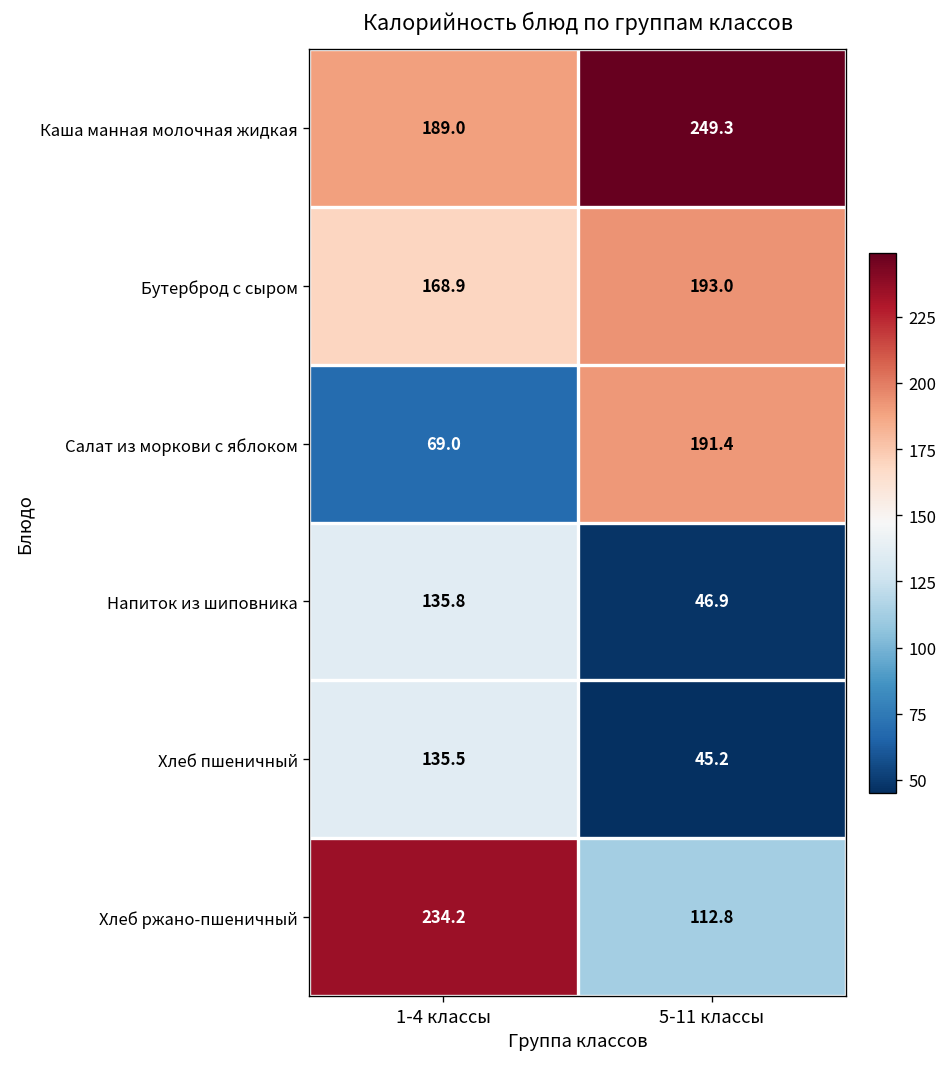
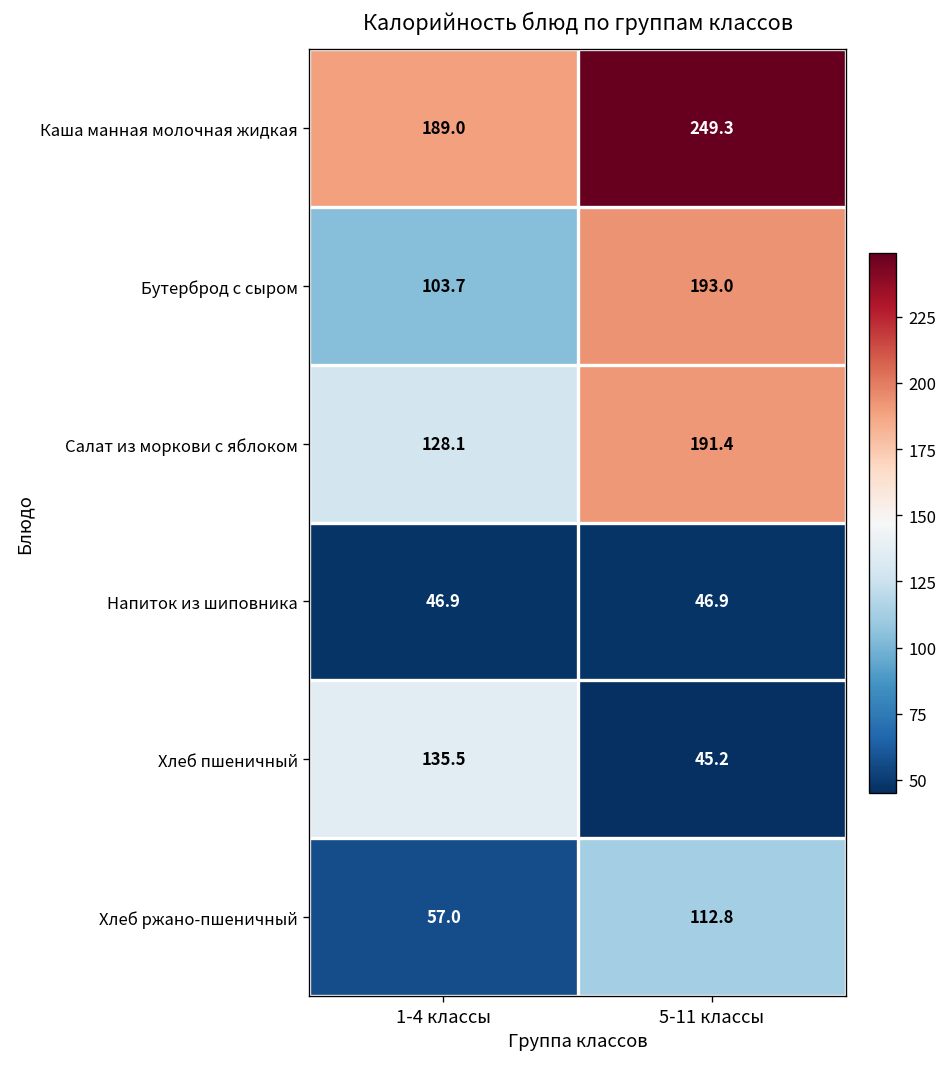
  {
    "Каша манная молочная жидкая": {
      "1-4 классы": 189.0,
      "5-11 классы": 249.3
    },
    "Бутерброд с сыром": {
-     "1-4 классы": 168.9,
+     "1-4 классы": 103.7,
      "5-11 классы": 193.0
    },
    "Салат из моркови с яблоком": {
-     "1-4 классы": 69.0,
+     "1-4 классы": 128.1,
      "5-11 классы": 191.4
    },
    "Напиток из шиповника": {
-     "1-4 классы": 135.8,
+     "1-4 классы": 46.9,
      "5-11 классы": 46.9
    },
    "Хлеб пшеничный": {
      "1-4 классы": 135.5,
      "5-11 классы": 45.2
    },
    "Хлеб ржано-пшеничный": {
-     "1-4 классы": 234.2,
+     "1-4 классы": 57.0,
      "5-11 классы": 112.8
    }
  }
